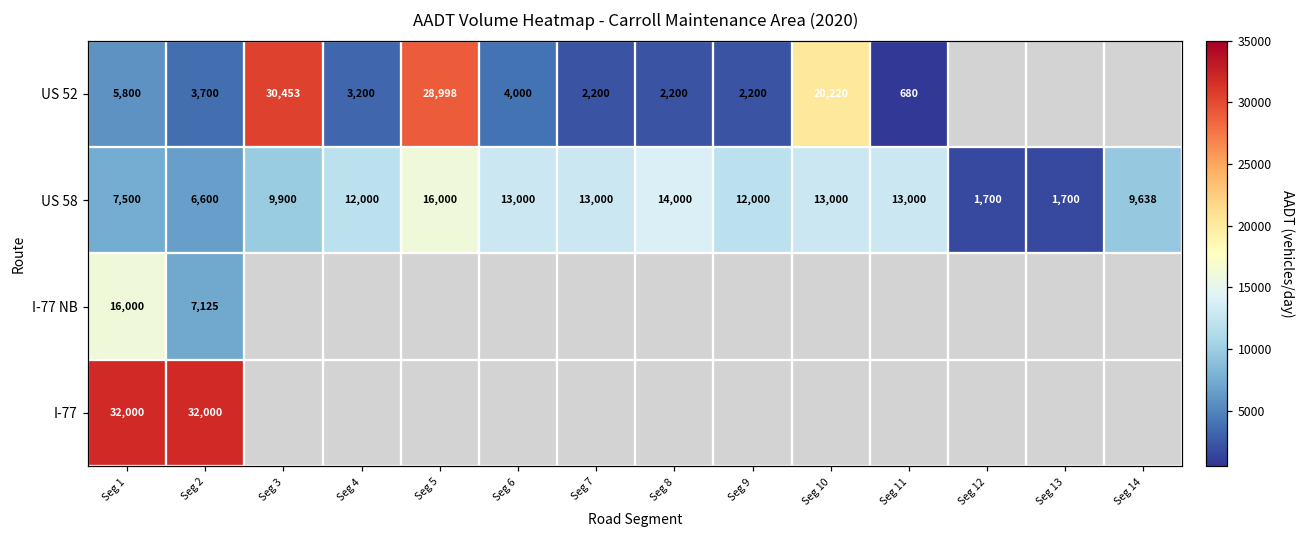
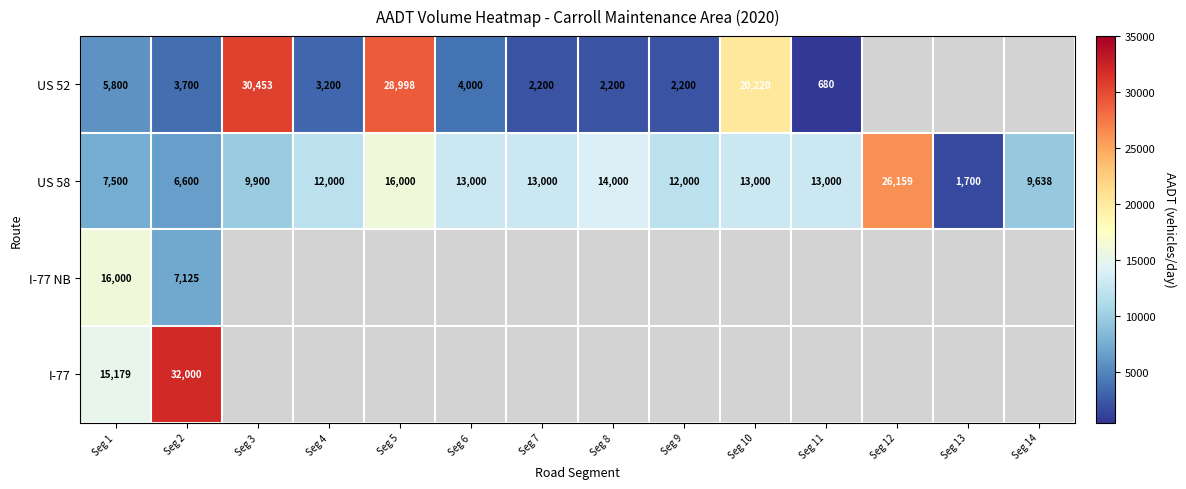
  {
    "US 52": {
      "Seg 1": "5,800",
      "Seg 2": "3,700",
      "Seg 3": "30,453",
      "Seg 4": "3,200",
      "Seg 5": "28,998",
      "Seg 6": "4,000",
      "Seg 7": "2,200",
      "Seg 8": "2,200",
      "Seg 9": "2,200",
      "Seg 10": "20,220",
      "Seg 11": "680"
    },
    "US 58": {
      "Seg 1": "7,500",
      "Seg 2": "6,600",
      "Seg 3": "9,900",
      "Seg 4": "12,000",
      "Seg 5": "16,000",
      "Seg 6": "13,000",
      "Seg 7": "13,000",
      "Seg 8": "14,000",
      "Seg 9": "12,000",
      "Seg 10": "13,000",
      "Seg 11": "13,000",
-     "Seg 12": "1,700",
+     "Seg 12": "26,159",
      "Seg 13": "1,700",
      "Seg 14": "9,638"
    },
    "I-77 NB": {
      "Seg 1": "16,000",
      "Seg 2": "7,125"
    },
    "I-77": {
-     "Seg 1": "32,000",
+     "Seg 1": "15,179",
      "Seg 2": "32,000"
    }
  }
